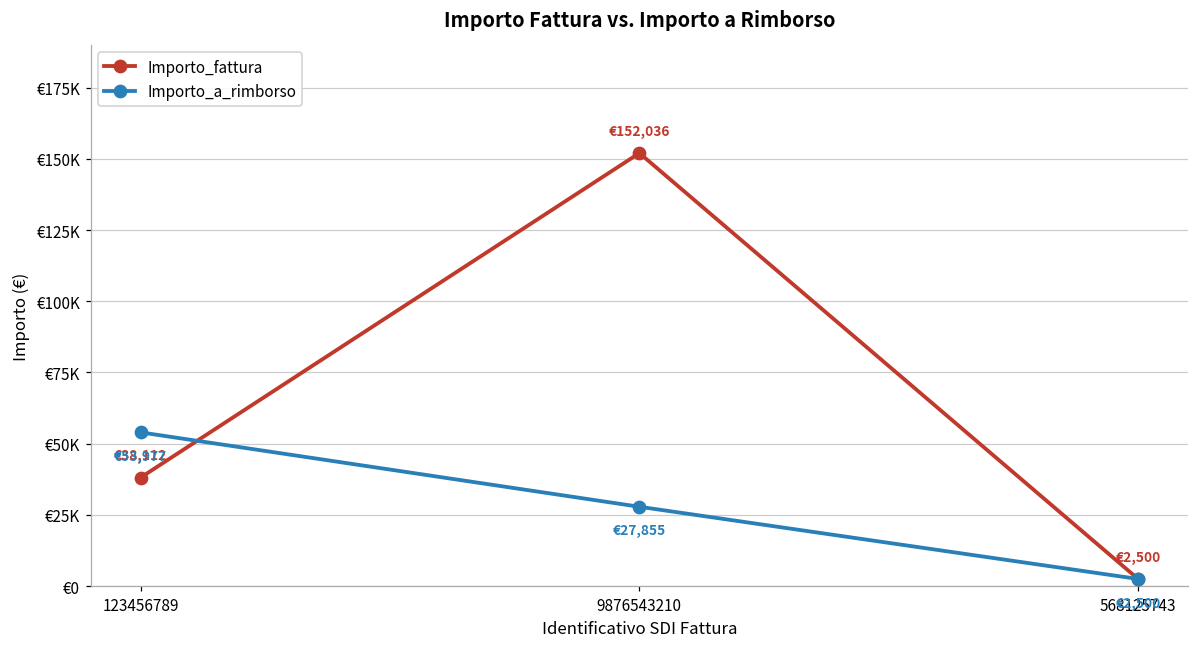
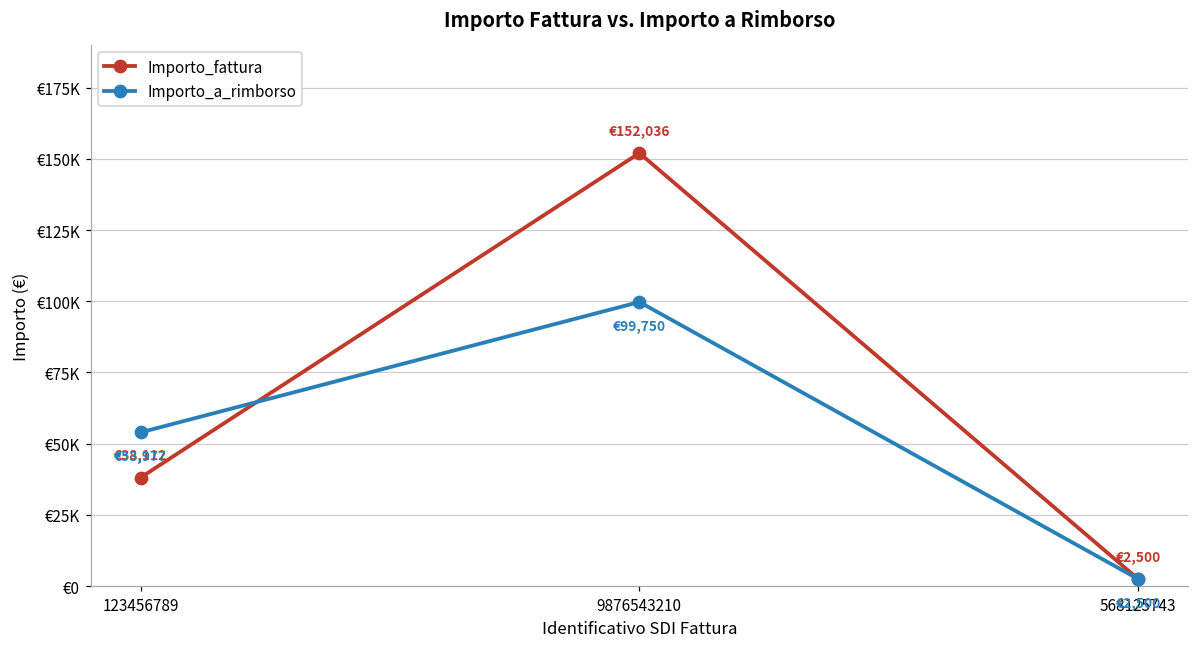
  {
    "Importo_fattura": {
      "9876543210": "€152,036"
    },
    "Importo_a_rimborso": {
-     "9876543210": "€27,855"
+     "9876543210": "€99,750"
    }
  }
